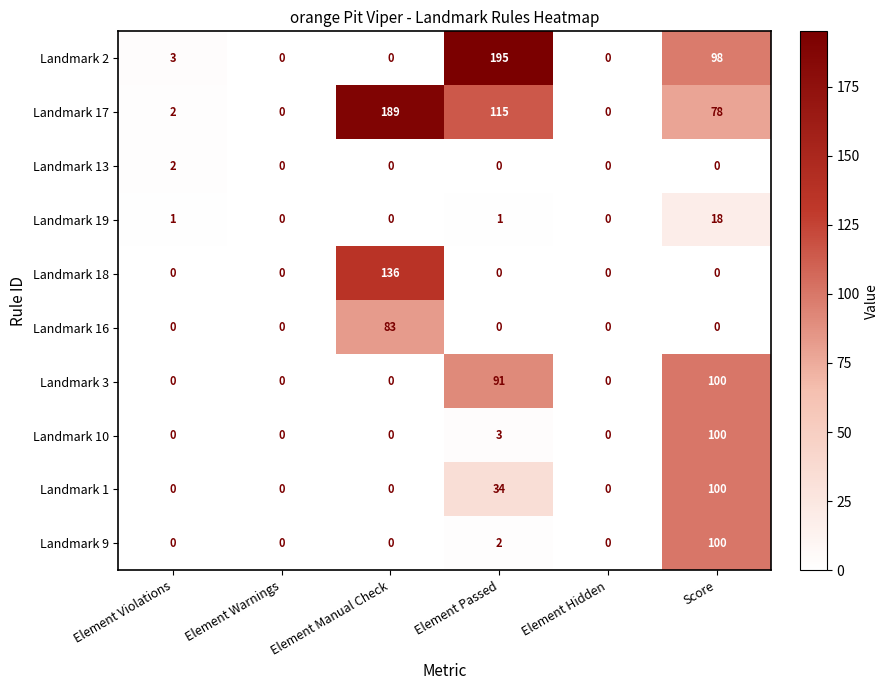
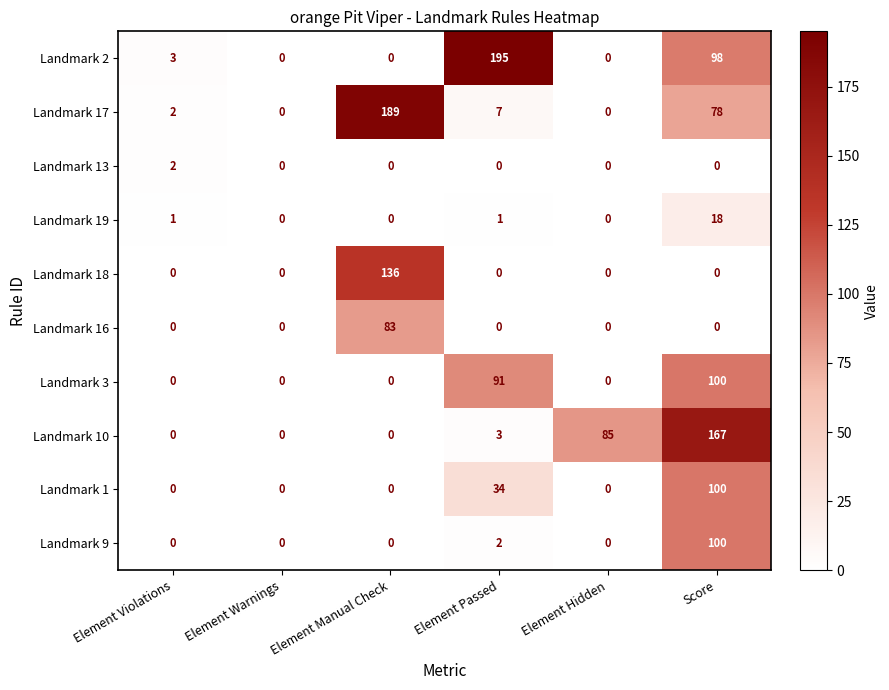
  {
    "Landmark 2": {
      "Element Violations": 3,
      "Element Warnings": 0,
      "Element Manual Check": 0,
      "Element Passed": 195,
      "Element Hidden": 0,
      "Score": 98
    },
    "Landmark 17": {
      "Element Violations": 2,
      "Element Warnings": 0,
      "Element Manual Check": 189,
-     "Element Passed": 115,
+     "Element Passed": 7,
      "Element Hidden": 0,
      "Score": 78
    },
    "Landmark 13": {
      "Element Violations": 2,
      "Element Warnings": 0,
      "Element Manual Check": 0,
      "Element Passed": 0,
      "Element Hidden": 0,
      "Score": 0
    },
    "Landmark 19": {
      "Element Violations": 1,
      "Element Warnings": 0,
      "Element Manual Check": 0,
      "Element Passed": 1,
      "Element Hidden": 0,
      "Score": 18
    },
    "Landmark 18": {
      "Element Violations": 0,
      "Element Warnings": 0,
      "Element Manual Check": 136,
      "Element Passed": 0,
      "Element Hidden": 0,
      "Score": 0
    },
    "Landmark 16": {
      "Element Violations": 0,
      "Element Warnings": 0,
      "Element Manual Check": 83,
      "Element Passed": 0,
      "Element Hidden": 0,
      "Score": 0
    },
    "Landmark 3": {
      "Element Violations": 0,
      "Element Warnings": 0,
      "Element Manual Check": 0,
      "Element Passed": 91,
      "Element Hidden": 0,
      "Score": 100
    },
    "Landmark 10": {
      "Element Violations": 0,
      "Element Warnings": 0,
      "Element Manual Check": 0,
      "Element Passed": 3,
-     "Element Hidden": 0,
-     "Score": 100
+     "Element Hidden": 85,
+     "Score": 167
    },
    "Landmark 1": {
      "Element Violations": 0,
      "Element Warnings": 0,
      "Element Manual Check": 0,
      "Element Passed": 34,
      "Element Hidden": 0,
      "Score": 100
    },
    "Landmark 9": {
      "Element Violations": 0,
      "Element Warnings": 0,
      "Element Manual Check": 0,
      "Element Passed": 2,
      "Element Hidden": 0,
      "Score": 100
    }
  }
